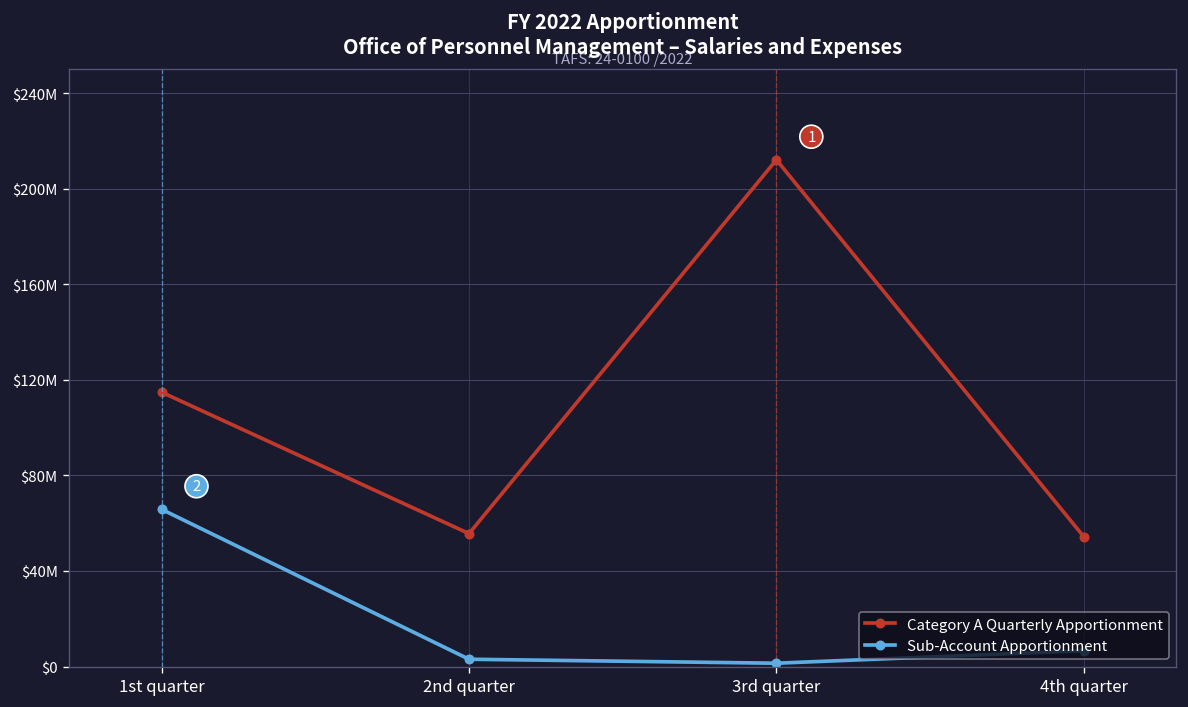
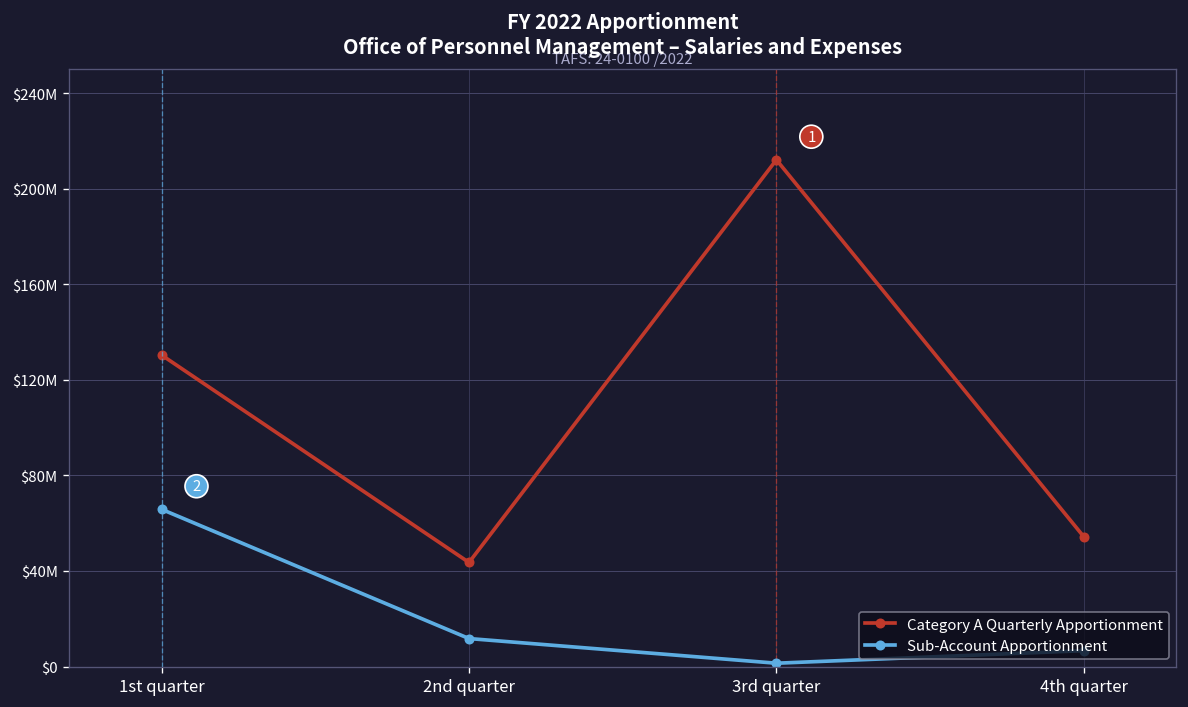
  {
    "Category A Quarterly Apportionment": {
-     "1st quarter": "$115000000",
-     "2nd quarter": "$56000000",
+     "1st quarter": "$130000000",
+     "2nd quarter": "$44000000",
      "3rd quarter": "$212000000",
      "4th quarter": "$54000000"
    },
    "Sub-Account Apportionment": {
      "1st quarter": "$66000000",
-     "2nd quarter": "$3000000",
+     "2nd quarter": "$12000000",
      "3rd quarter": "$1000000"
    }
  }
